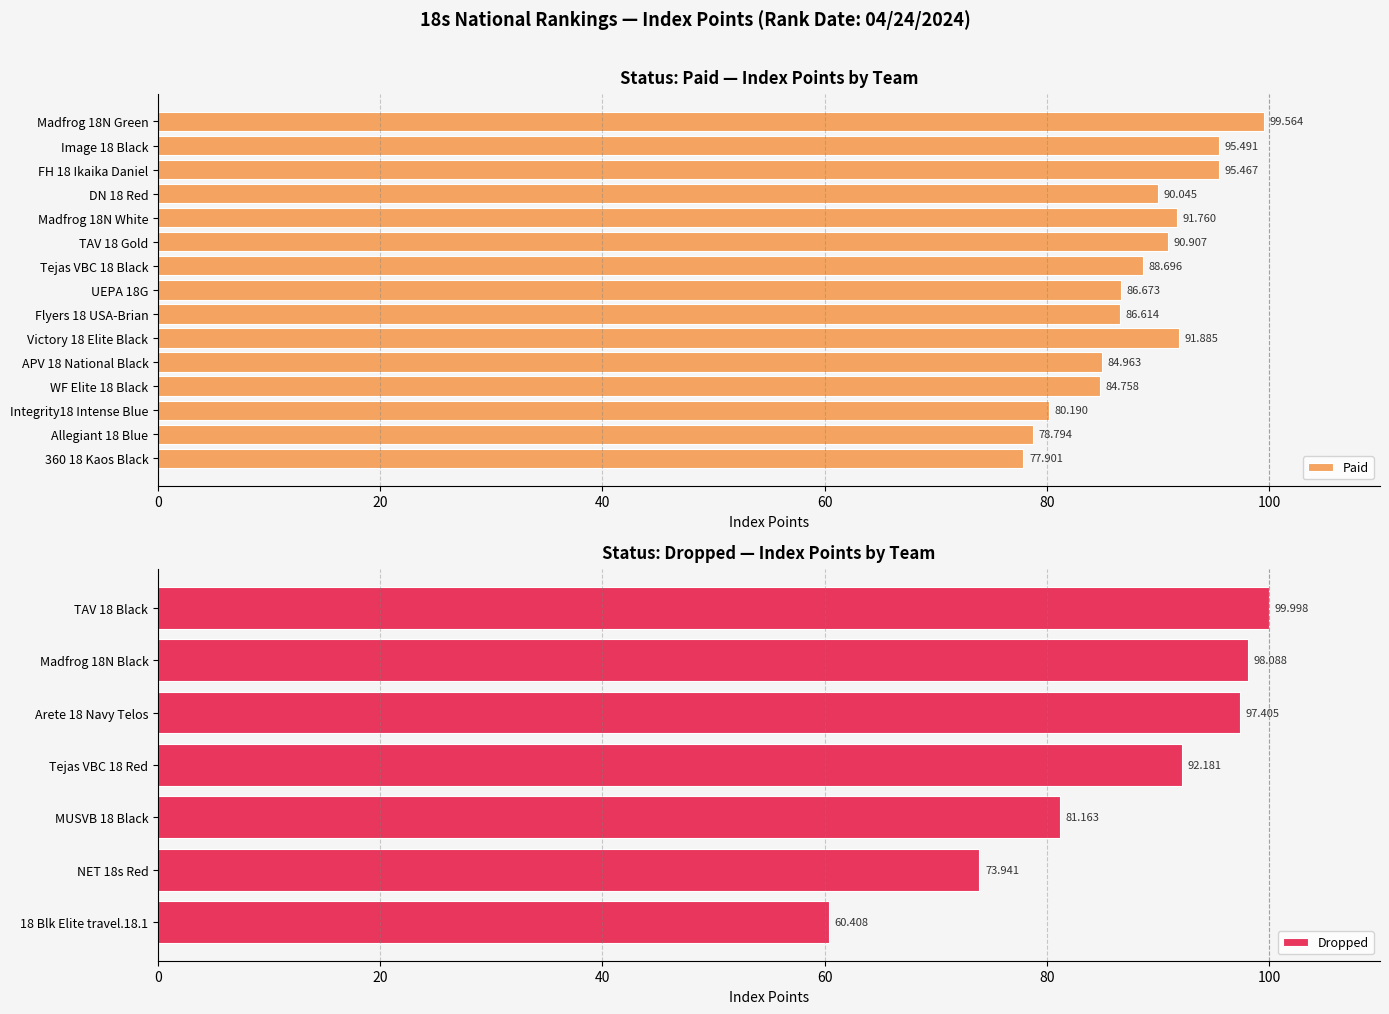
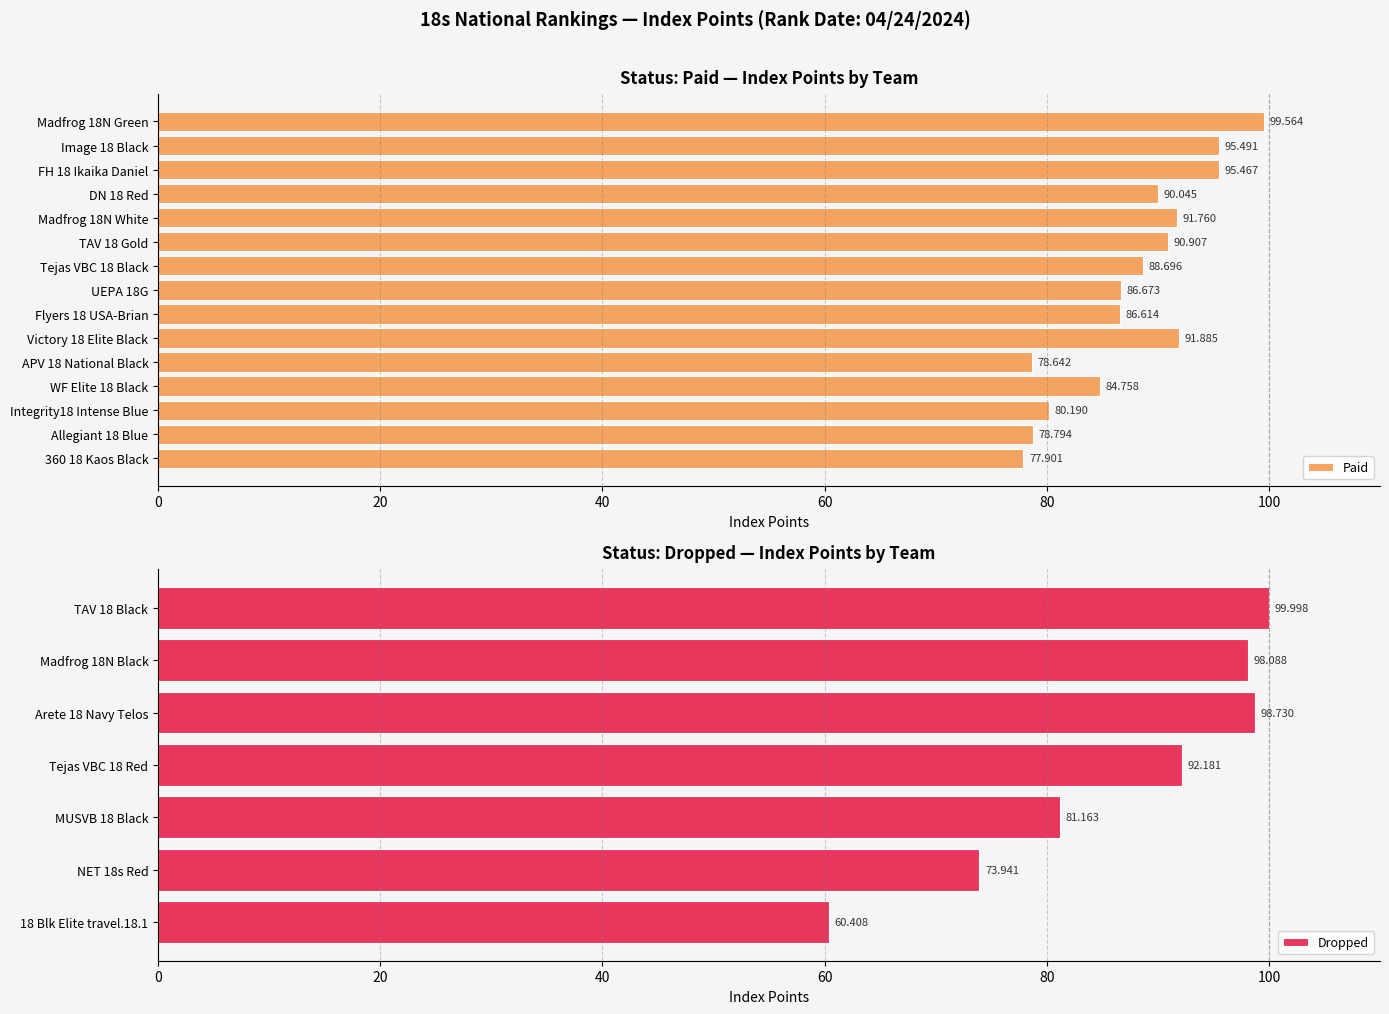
  {
    "Status: Paid — Index Points by Team": {
      "Madfrog 18N Green": 99.564,
      "Image 18 Black": 95.491,
      "FH 18 Ikaika Daniel": 95.467,
      "DN 18 Red": 90.045,
      "Madfrog 18N White": 91.760,
      "TAV 18 Gold": 90.907,
      "Tejas VBC 18 Black": 88.696,
      "UEPA 18G": 86.673,
      "Flyers 18 USA-Brian": 86.614,
      "Victory 18 Elite Black": 91.885,
-     "APV 18 National Black": 84.963,
+     "APV 18 National Black": 78.642,
      "WF Elite 18 Black": 84.758,
      "Integrity18 Intense Blue": 80.190,
      "Allegiant 18 Blue": 78.794,
      "360 18 Kaos Black": 77.901
    },
    "Status: Dropped — Index Points by Team": {
      "TAV 18 Black": 99.998,
      "Madfrog 18N Black": 98.088,
-     "Arete 18 Navy Telos": 97.405,
+     "Arete 18 Navy Telos": 98.730,
      "Tejas VBC 18 Red": 92.181,
      "MUSVB 18 Black": 81.163,
      "NET 18s Red": 73.941,
      "18 Blk Elite travel.18.1": 60.408
    }
  }
